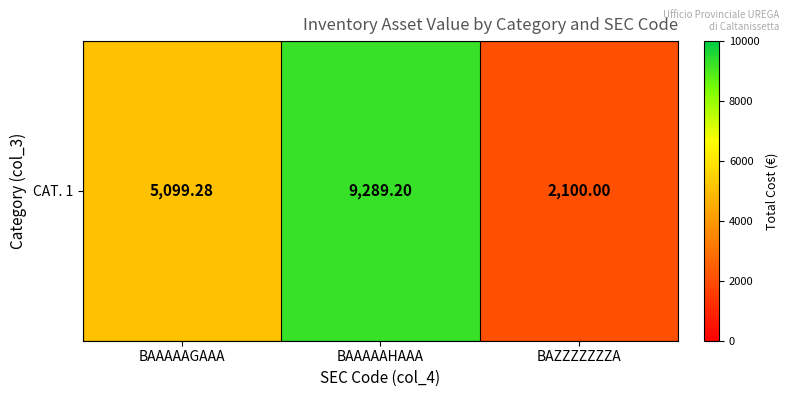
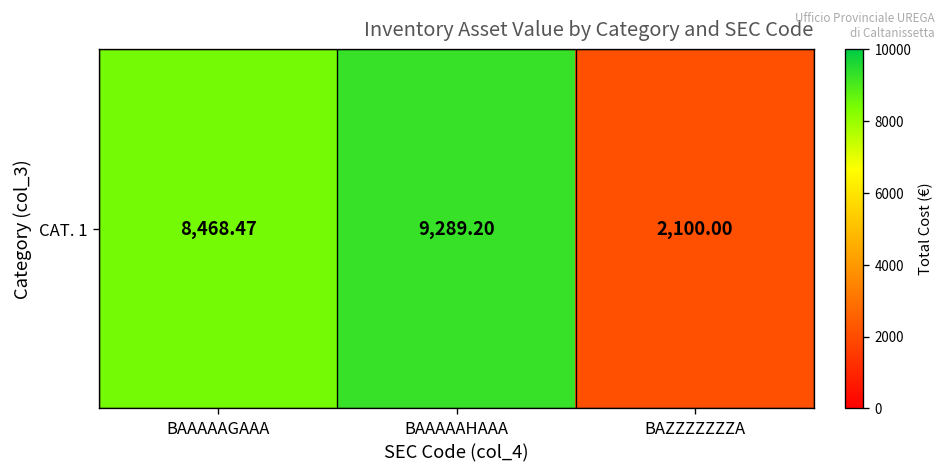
  {
    "CAT. 1": {
-     "BAAAAAGAAA": "5,099.28",
+     "BAAAAAGAAA": "8,468.47",
      "BAAAAAHAAA": "9,289.20",
      "BAZZZZZZZA": "2,100.00"
    }
  }
